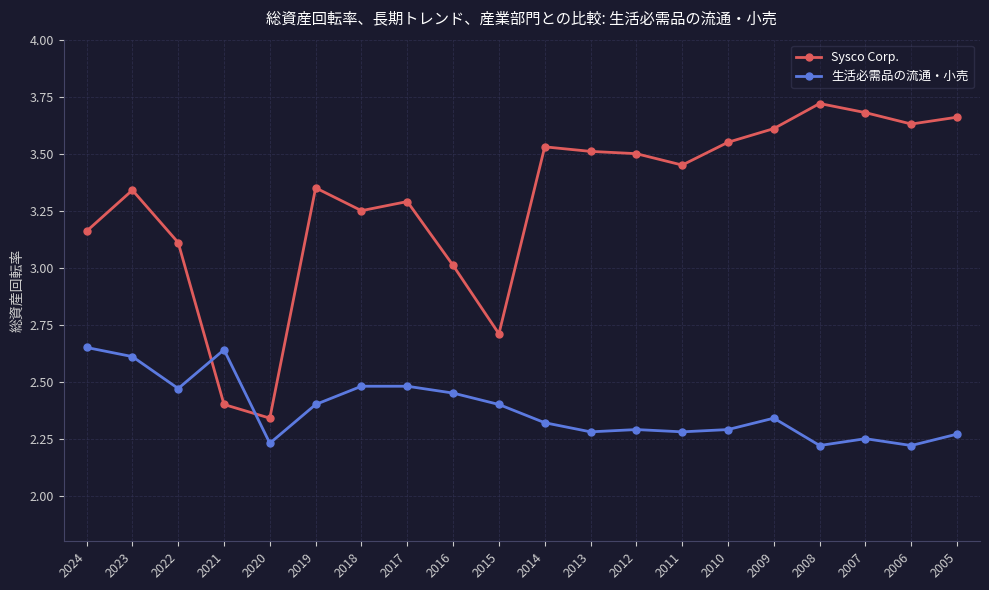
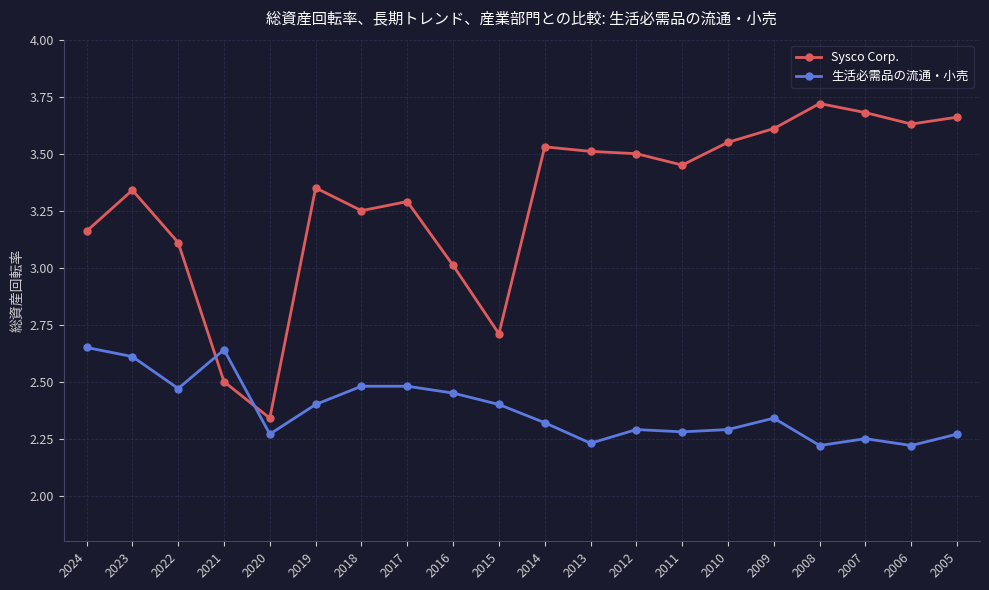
  {
    "Sysco Corp.": {
      "2024": 3.16,
      "2023": 3.34,
      "2022": 3.1,
-     "2021": 2.4,
+     "2021": 2.5,
      "2020": 2.34,
      "2019": 3.35,
      "2018": 3.25,
      "2017": 3.3,
      "2016": 3.0,
      "2015": 2.7,
      "2014": 3.53,
      "2013": 3.5,
      "2012": 3.5,
      "2011": 3.45,
      "2010": 3.55,
      "2009": 3.6,
      "2008": 3.72,
      "2007": 3.68,
      "2006": 3.63,
      "2005": 3.66
    },
    "生活必需品の流通・小売": {
      "2024": 2.65,
      "2023": 2.61,
      "2022": 2.47,
      "2021": 2.64,
-     "2020": 2.23,
+     "2020": 2.27,
      "2019": 2.40,
      "2018": 2.48,
      "2017": 2.48,
      "2016": 2.45,
      "2015": 2.40,
      "2014": 2.32,
-     "2013": 2.28,
+     "2013": 2.23,
      "2012": 2.29,
      "2011": 2.28,
      "2010": 2.29,
      "2009": 2.34,
      "2008": 2.22,
      "2007": 2.25,
      "2006": 2.22,
      "2005": 2.27
    }
  }
